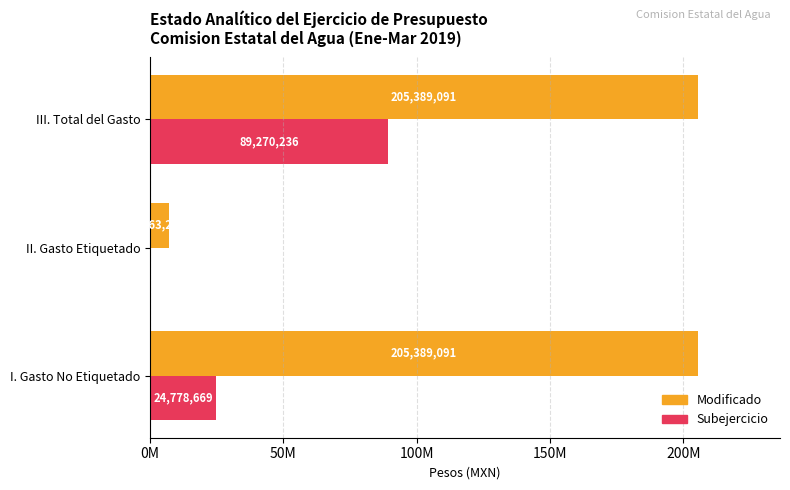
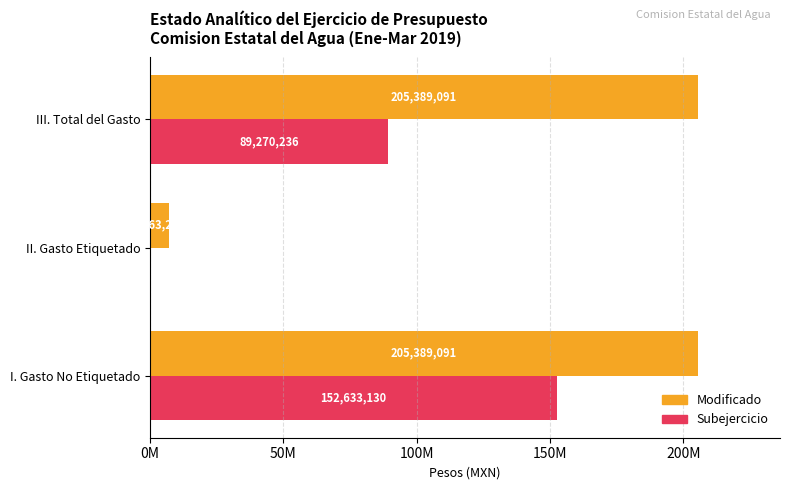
  {
    "Modificado": {
      "III. Total del Gasto": "205,389,091",
      "I. Gasto No Etiquetado": "205,389,091"
    },
    "Subejercicio": {
      "III. Total del Gasto": "89,270,236",
-     "I. Gasto No Etiquetado": "24,778,669"
+     "I. Gasto No Etiquetado": "152,633,130"
    }
  }
